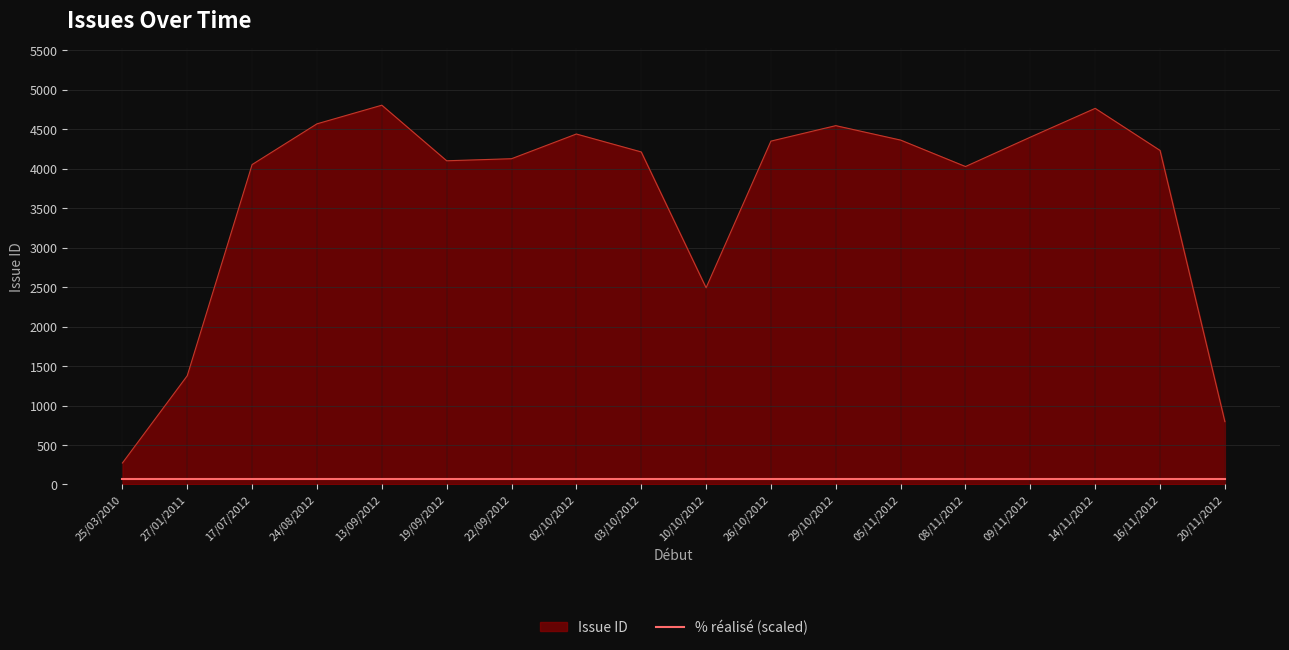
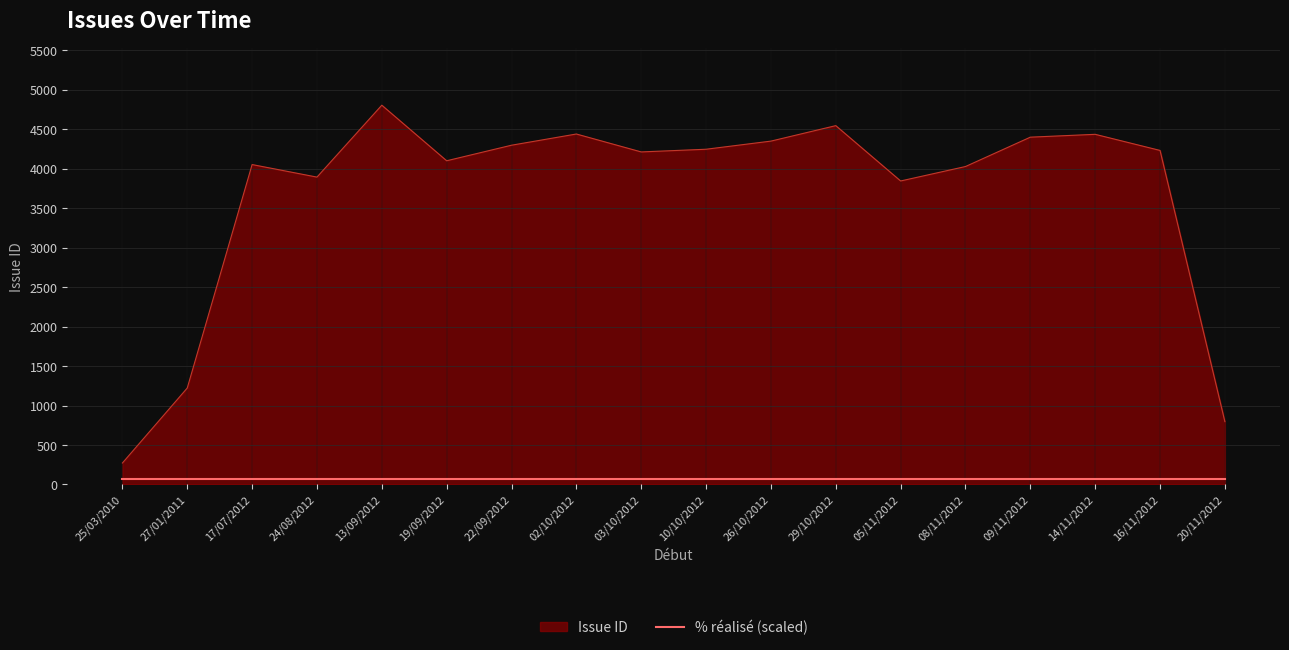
  {
    "Issue ID": {
      "25/03/2010": 300,
-     "27/01/2011": 1400,
+     "27/01/2011": 1200,
      "17/07/2012": 4100,
-     "24/08/2012": 4600,
+     "24/08/2012": 3900,
      "13/09/2012": 4800,
      "19/09/2012": 4100,
-     "22/09/2012": 4100,
+     "22/09/2012": 4300,
      "02/10/2012": 4400,
      "03/10/2012": 4200,
-     "10/10/2012": 2500,
+     "10/10/2012": 4200,
      "26/10/2012": 4400,
      "29/10/2012": 4500,
-     "05/11/2012": 4400,
+     "05/11/2012": 3800,
      "08/11/2012": 4000,
      "09/11/2012": 4400,
-     "14/11/2012": 4800,
+     "14/11/2012": 4400,
      "16/11/2012": 4200,
      "20/11/2012": 800
    },
    "% réalisé (scaled)": {
      "25/03/2010": 100,
      "27/01/2011": 100,
      "17/07/2012": 100,
      "24/08/2012": 100,
      "13/09/2012": 100,
      "19/09/2012": 100,
      "22/09/2012": 100,
      "02/10/2012": 100,
      "03/10/2012": 100,
      "10/10/2012": 100,
      "26/10/2012": 100,
      "29/10/2012": 100,
      "05/11/2012": 100,
      "08/11/2012": 100,
      "09/11/2012": 100,
      "14/11/2012": 100,
      "16/11/2012": 100,
      "20/11/2012": 100
    }
  }
